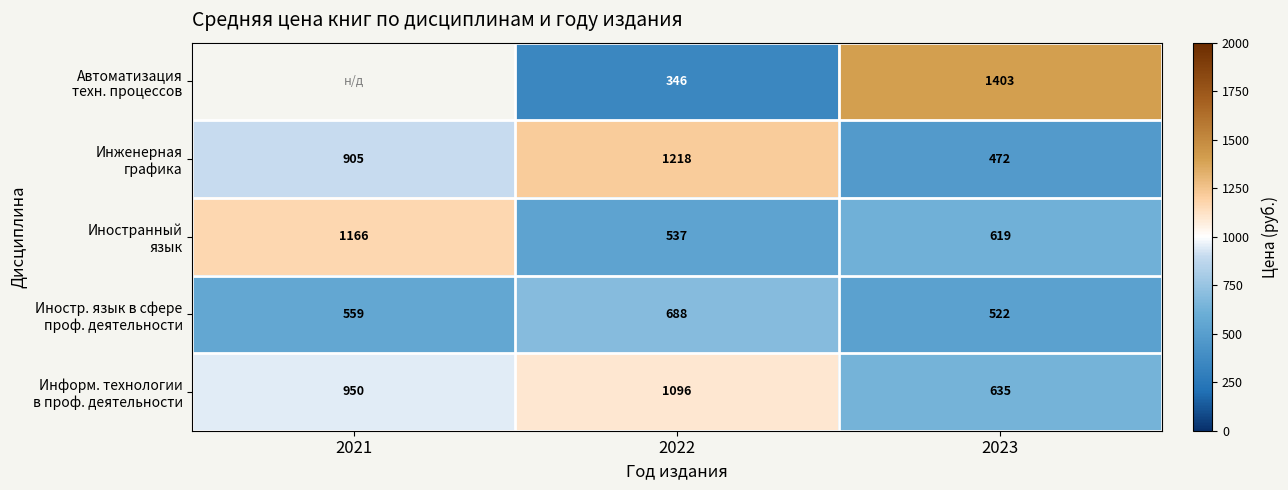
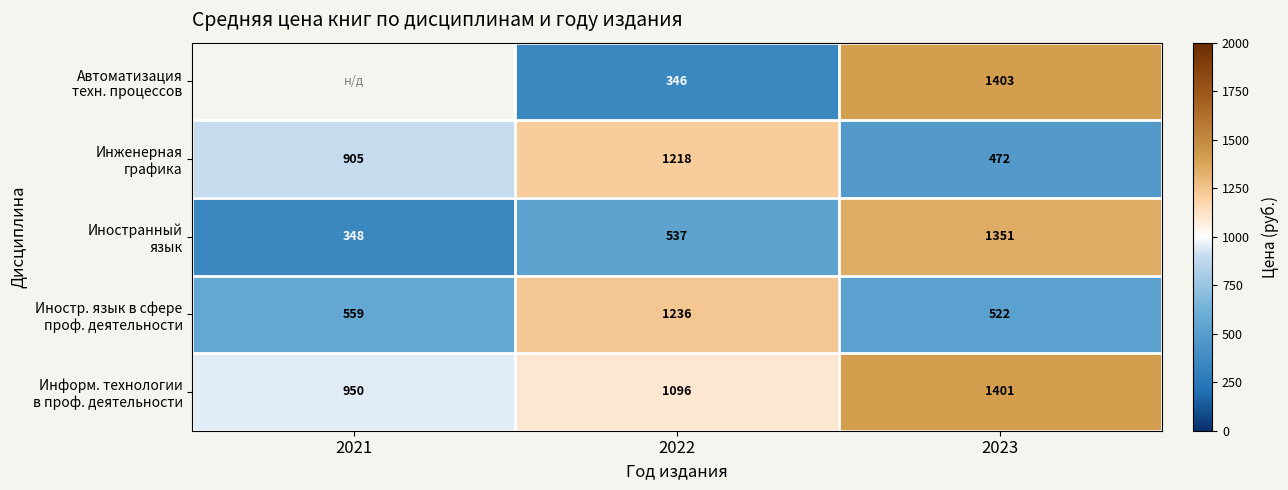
  {
    "Автоматизация техн. процессов": {
      "2022": 346,
      "2023": 1403
    },
    "Инженерная графика": {
      "2021": 905,
      "2022": 1218,
      "2023": 472
    },
    "Иностранный язык": {
-     "2021": 1166,
+     "2021": 348,
      "2022": 537,
-     "2023": 619
+     "2023": 1351
    },
    "Иностр. язык в сфере проф. деятельности": {
      "2021": 559,
-     "2022": 688,
+     "2022": 1236,
      "2023": 522
    },
    "Информ. технологии в проф. деятельности": {
      "2021": 950,
      "2022": 1096,
-     "2023": 635
+     "2023": 1401
    }
  }
